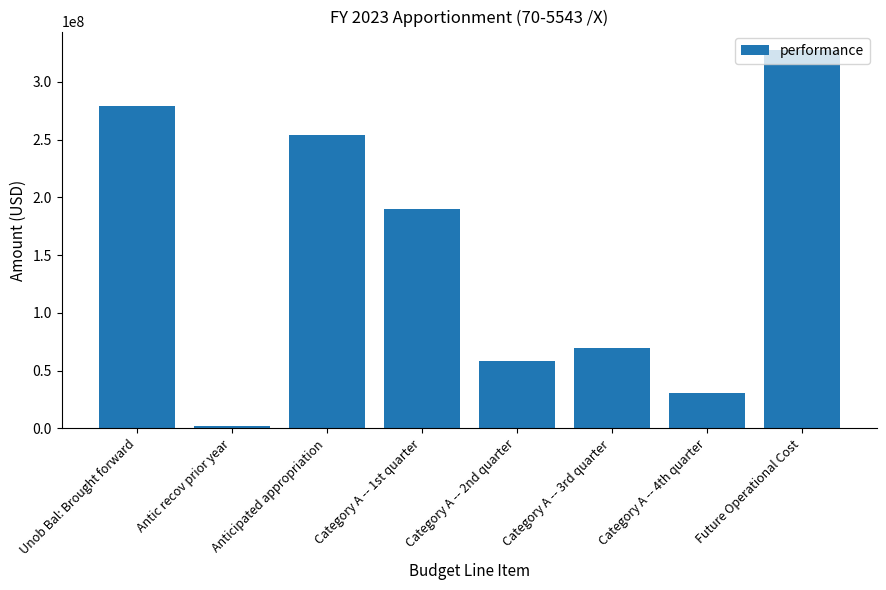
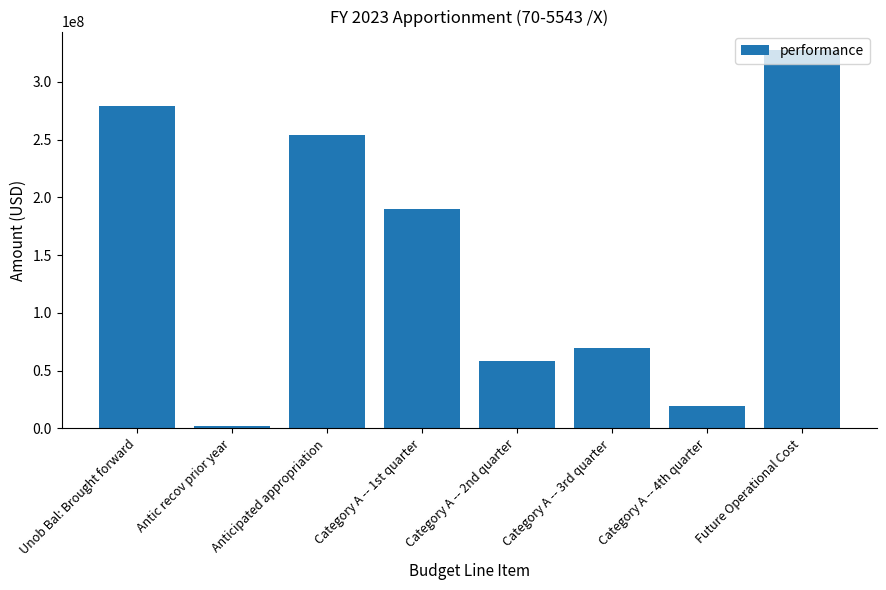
  {
    "Unob Bal: Brought forward": 279000000,
    "Antic recov prior year": 3000000,
    "Anticipated appropriation": 254000000,
    "Category A -- 1st quarter": 189000000,
    "Category A -- 2nd quarter": 58000000,
    "Category A -- 3rd quarter": 69000000,
-   "Category A -- 4th quarter": 31000000
+   "Category A -- 4th quarter": 19000000
  }
